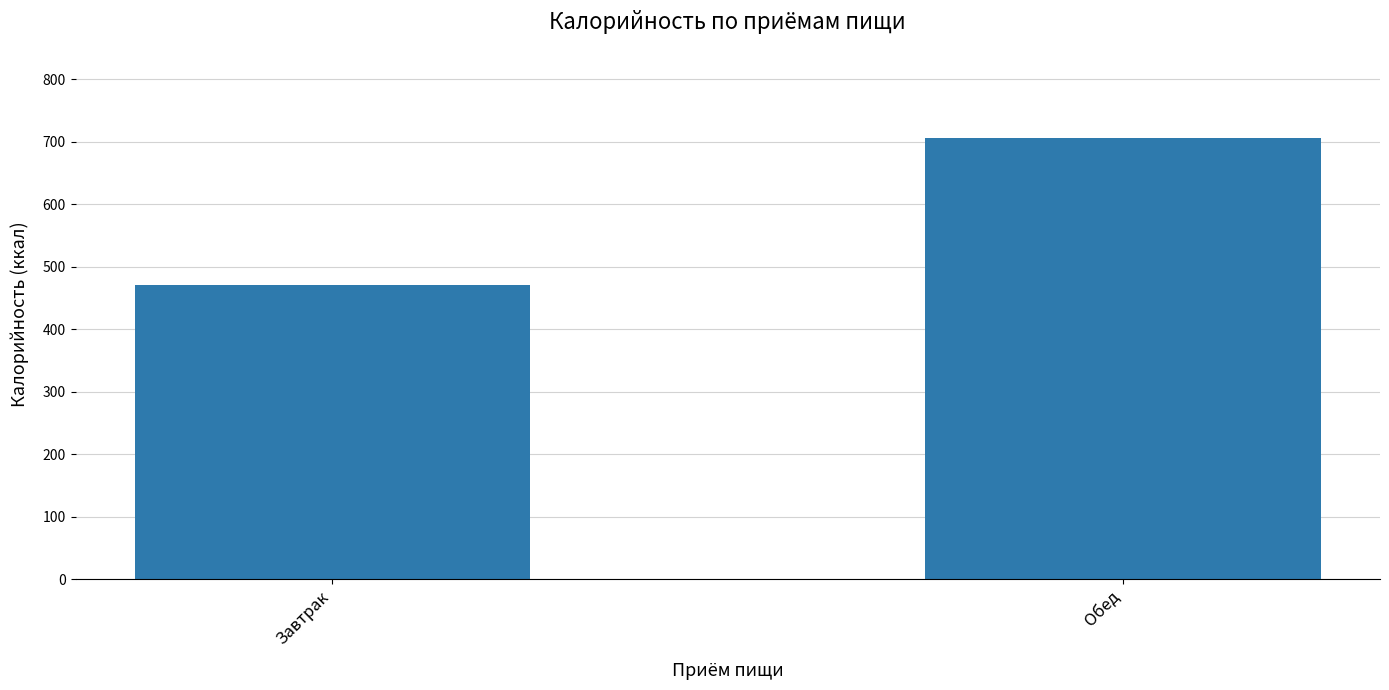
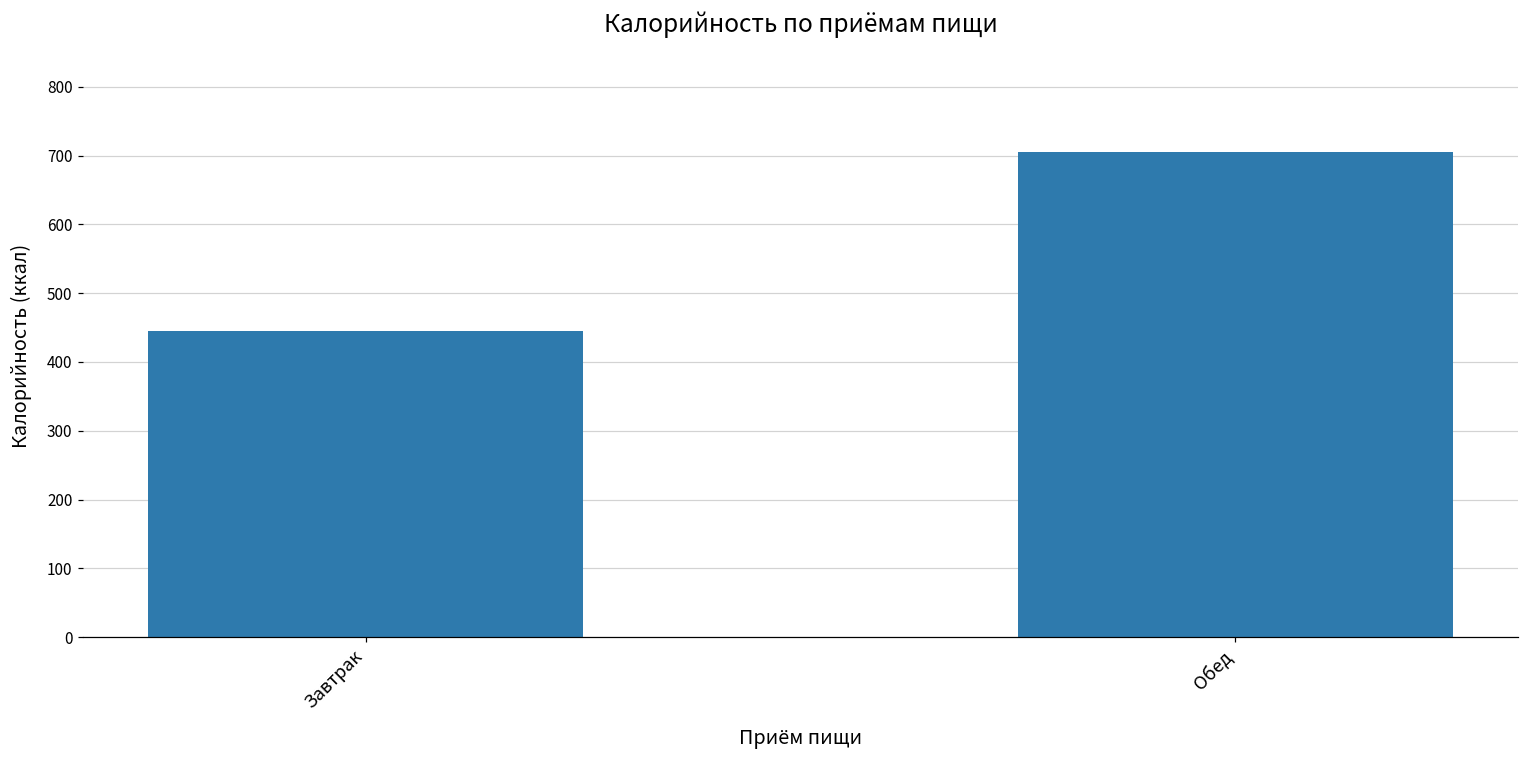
  {
-   "Завтрак": 470,
+   "Завтрак": 440,
    "Обед": 710
  }
